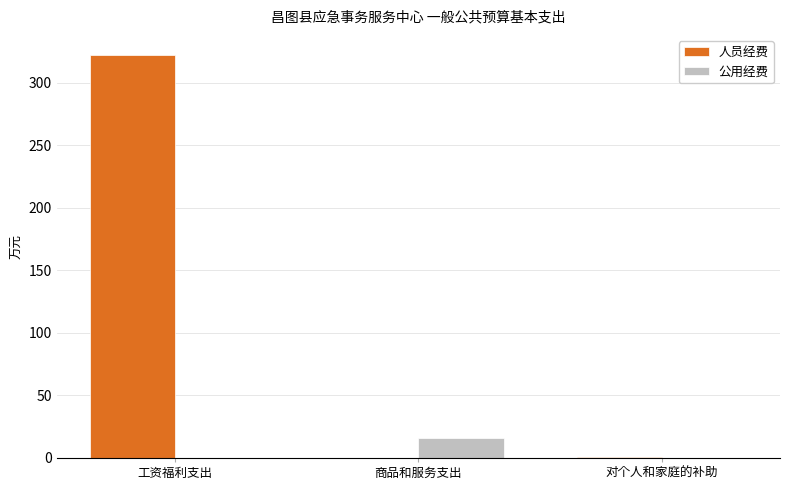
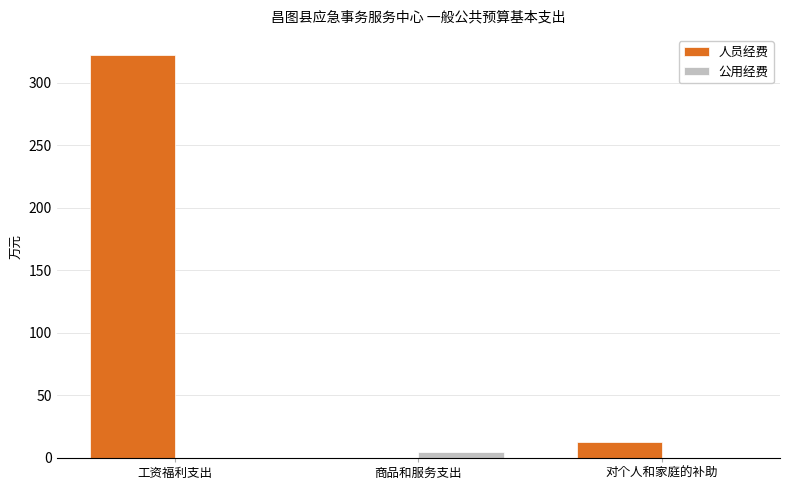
  {
    "人员经费": {
      "工资福利支出": 322,
      "商品和服务支出": 0,
-     "对个人和家庭的补助": 1
+     "对个人和家庭的补助": 13
    },
    "公用经费": {
      "工资福利支出": 0,
-     "商品和服务支出": 16,
+     "商品和服务支出": 5,
      "对个人和家庭的补助": 0
    }
  }
